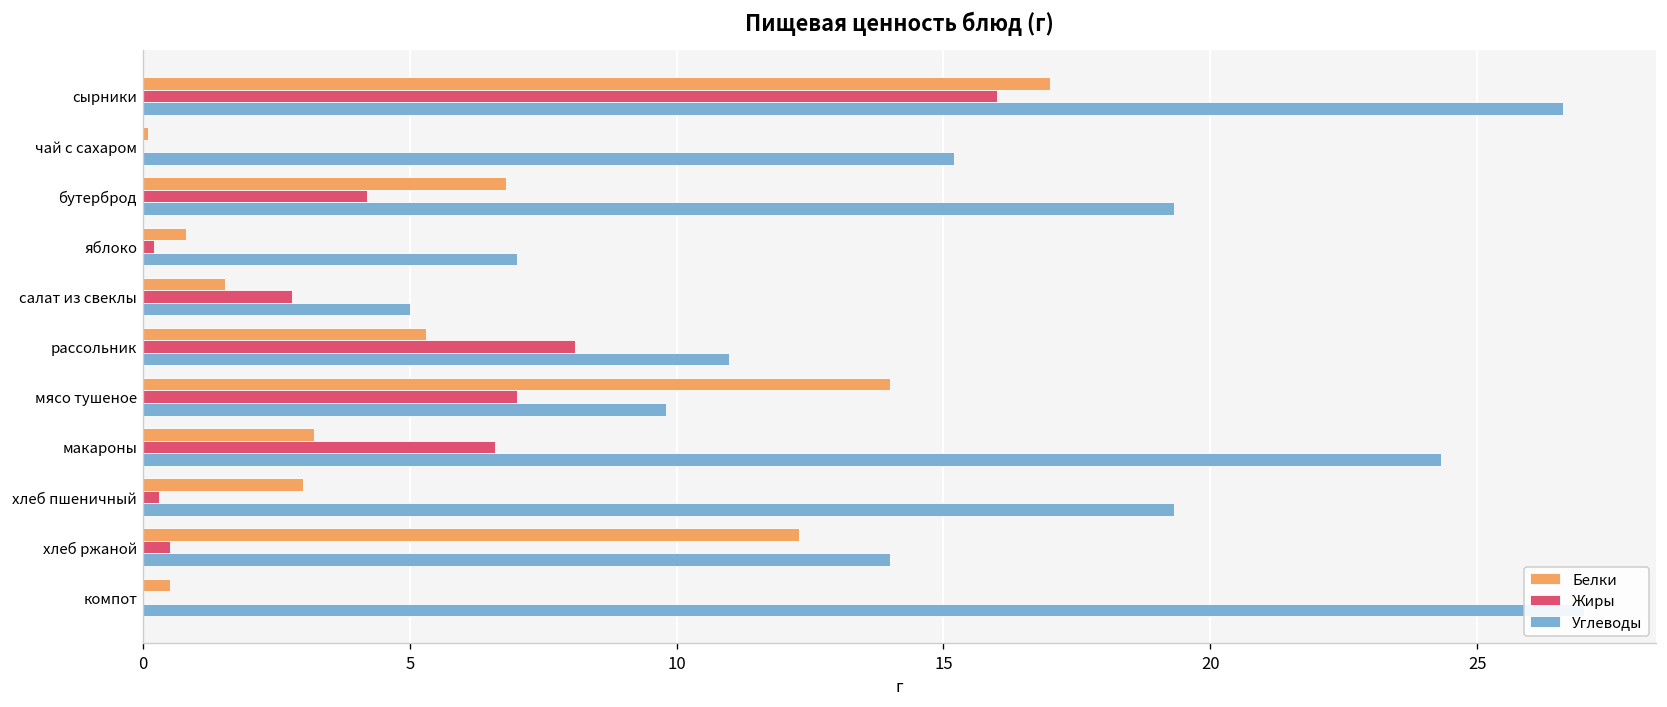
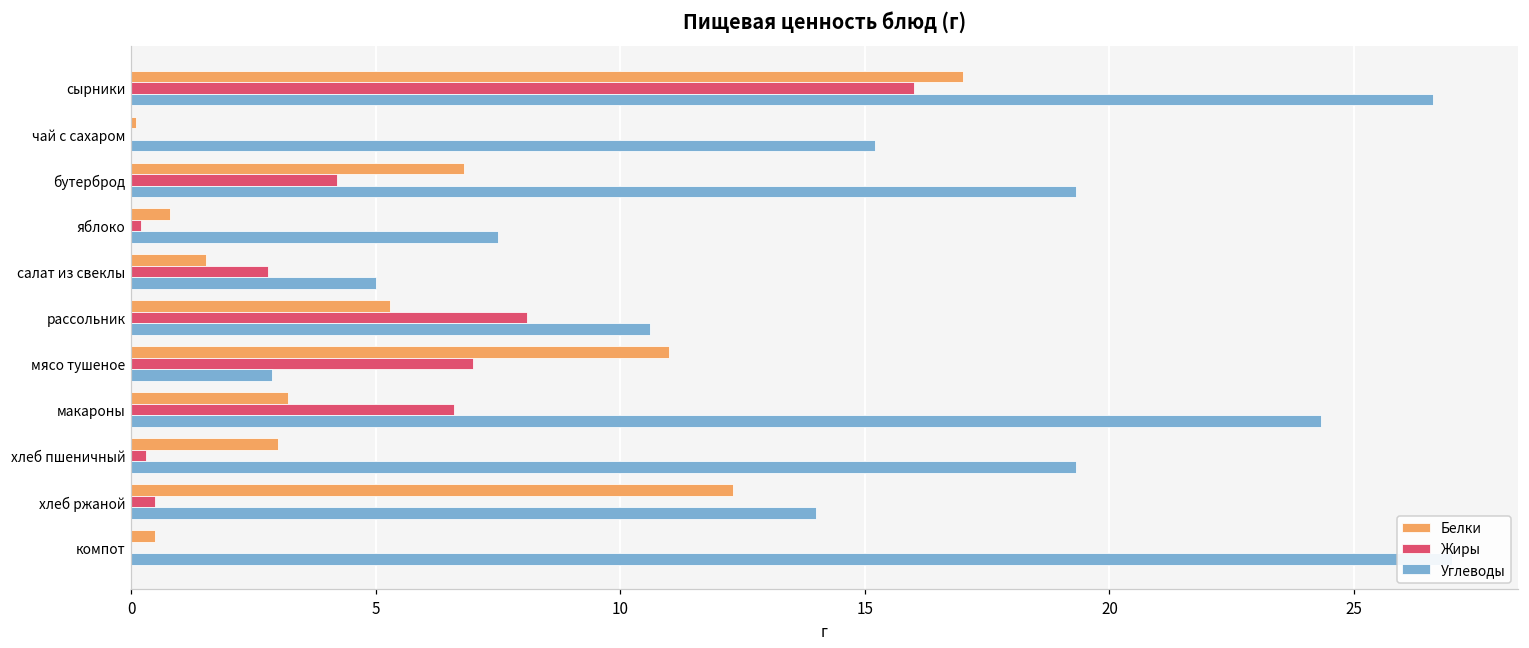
  {
    "Белки": {
      "сырники": 17,
      "чай с сахаром": 0.1,
      "бутерброд": 6.8,
      "яблоко": 0.8,
      "салат из свеклы": 1.5,
      "рассольник": 5.3,
-     "мясо тушеное": 14,
+     "мясо тушеное": 11,
      "макароны": 3.2,
      "хлеб пшеничный": 3,
      "хлеб ржаной": 12.3,
      "компот": 0.5
    },
    "Жиры": {
      "сырники": 16.0,
      "чай с сахаром": 0.0,
      "бутерброд": 4.2,
      "яблоко": 0.2,
      "салат из свеклы": 2.8,
      "рассольник": 8.1,
      "мясо тушеное": 7.0,
      "макароны": 6.6,
      "хлеб пшеничный": 0.3,
      "хлеб ржаной": 0.5,
      "компот": 0.0
    },
    "Углеводы": {
      "сырники": 26.6,
      "чай с сахаром": 15.2,
      "бутерброд": 19.3,
-     "яблоко": 7.0,
+     "яблоко": 7.5,
      "салат из свеклы": 5.0,
-     "рассольник": 11.0,
-     "мясо тушеное": 9.8,
+     "рассольник": 10.6,
+     "мясо тушеное": 2.9,
      "макароны": 24.3,
      "хлеб пшеничный": 19.3,
      "хлеб ржаной": 14.0
    }
  }
